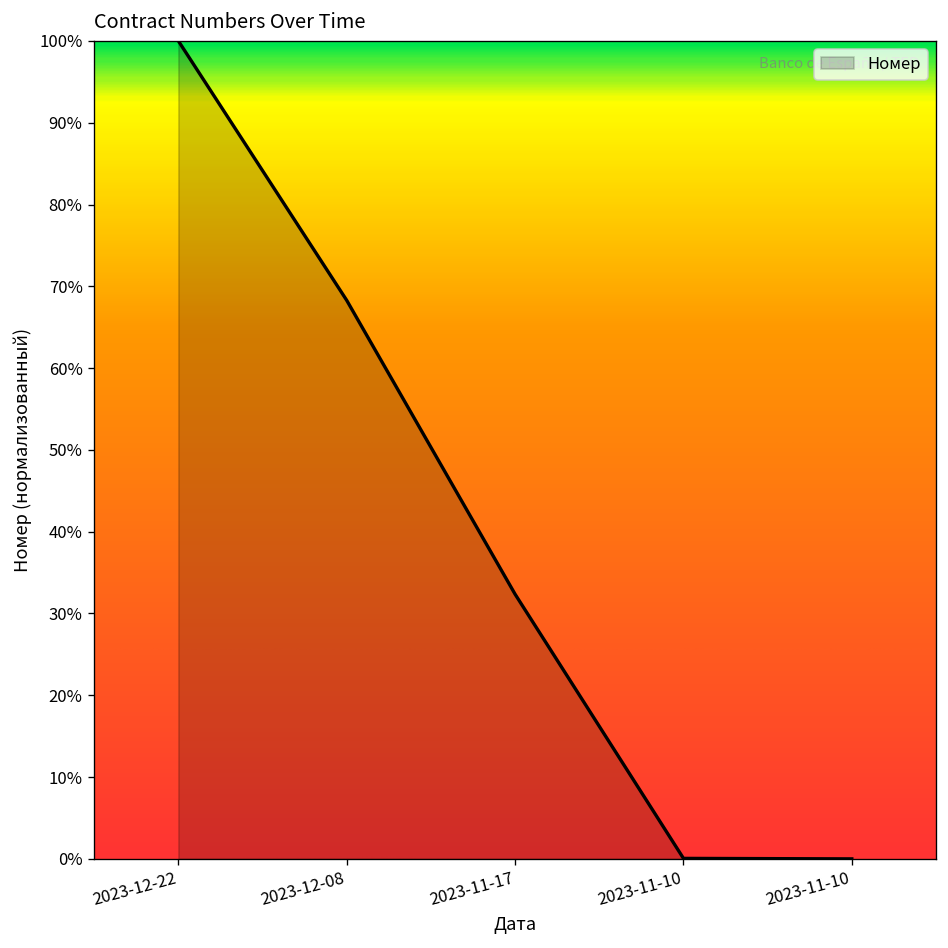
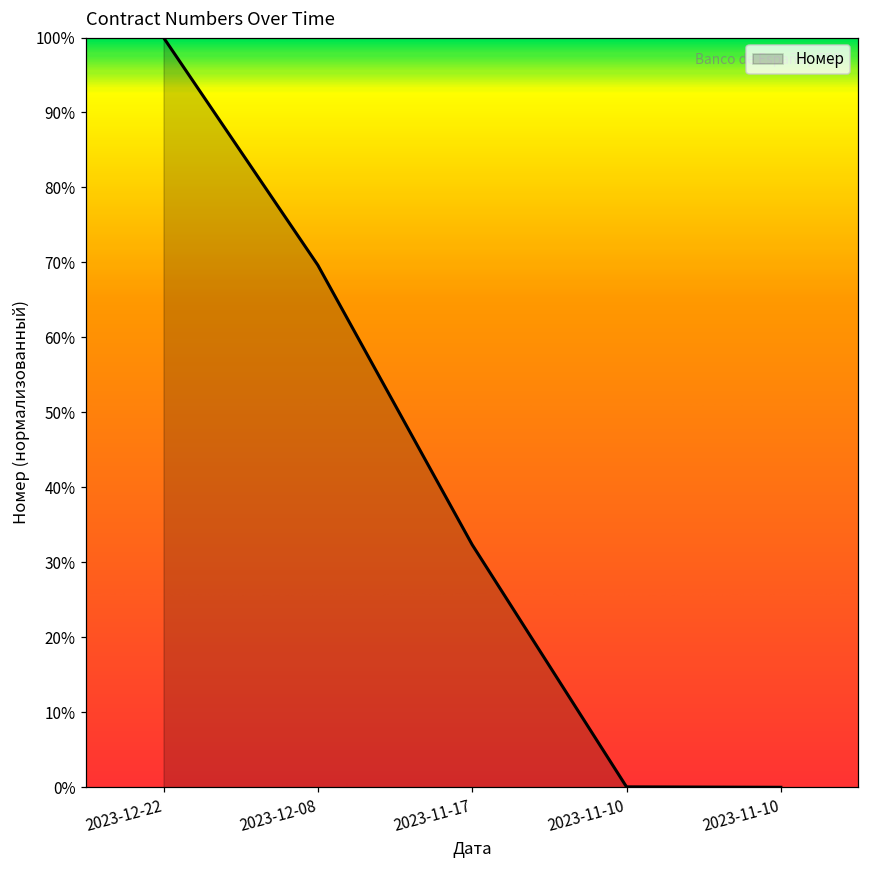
  {
    "2023-12-22": "100%",
-   "2023-12-08": "68%",
+   "2023-12-08": "70%",
    "2023-11-17": "32%"
  }
